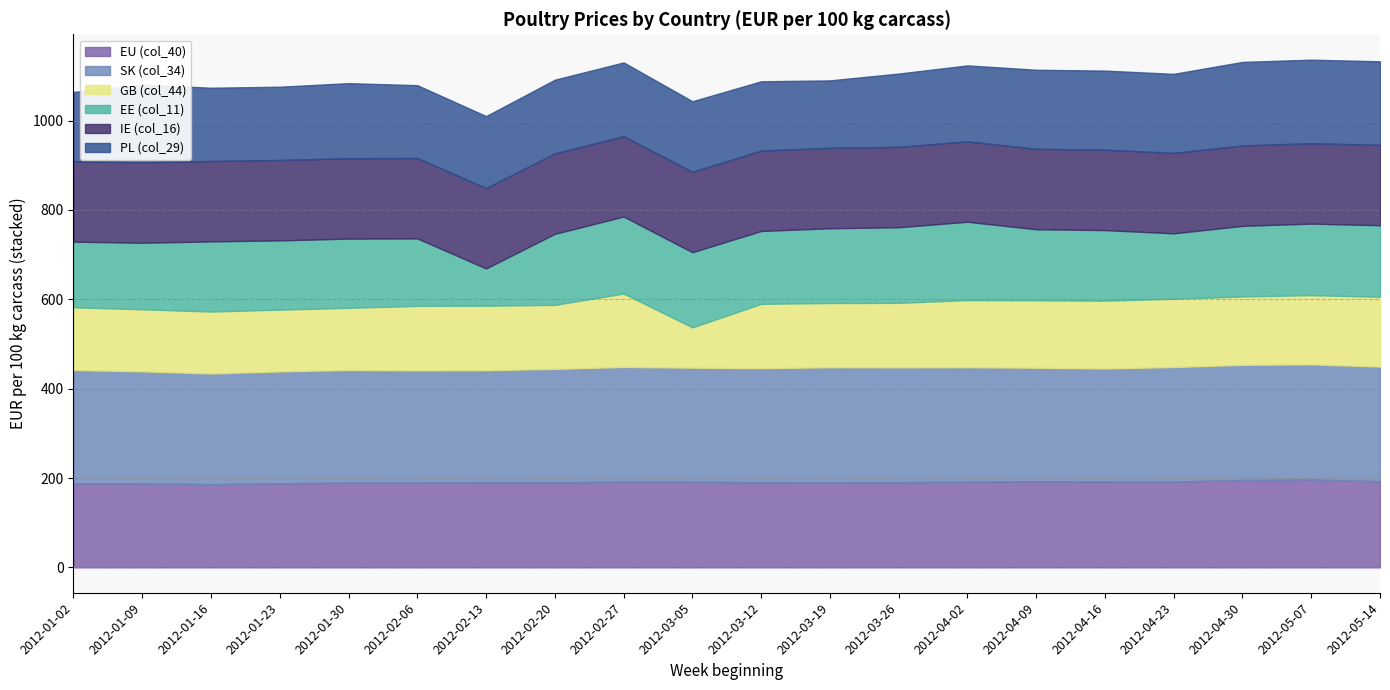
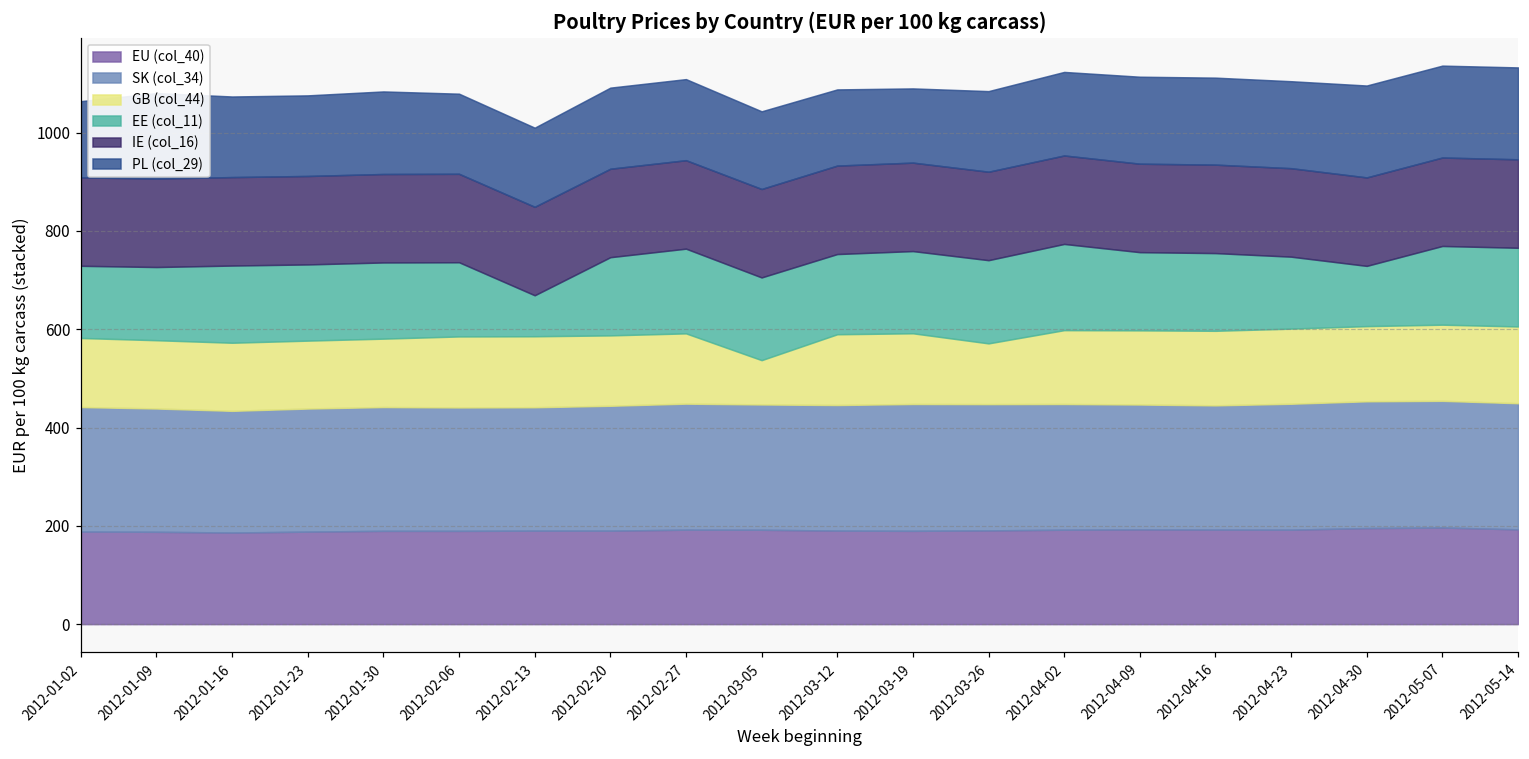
  {
    "GB (col_44)": {
      "2012-01-02": 140,
      "2012-01-09": 140,
      "2012-01-16": 140,
      "2012-01-23": 140,
      "2012-01-30": 140,
      "2012-02-06": 140,
      "2012-02-13": 140,
      "2012-02-20": 140,
-     "2012-02-27": 160,
+     "2012-02-27": 140,
      "2012-03-05": 90,
      "2012-03-12": 140,
      "2012-03-19": 140,
-     "2012-03-26": 140,
+     "2012-03-26": 120,
      "2012-04-02": 150,
      "2012-04-09": 150,
      "2012-04-16": 150,
      "2012-04-23": 150,
      "2012-04-30": 150,
      "2012-05-07": 150,
      "2012-05-14": 160
    },
    "EE (col_11)": {
      "2012-01-02": 150,
      "2012-01-09": 150,
      "2012-01-16": 160,
      "2012-01-23": 160,
      "2012-01-30": 160,
      "2012-02-06": 150,
      "2012-02-13": 80,
      "2012-02-20": 160,
      "2012-02-27": 170,
      "2012-03-05": 170,
      "2012-03-12": 160,
      "2012-03-19": 170,
      "2012-03-26": 170,
      "2012-04-02": 180,
      "2012-04-09": 160,
      "2012-04-16": 160,
      "2012-04-23": 150,
-     "2012-04-30": 160,
+     "2012-04-30": 120,
      "2012-05-07": 160,
      "2012-05-14": 160
    }
  }
